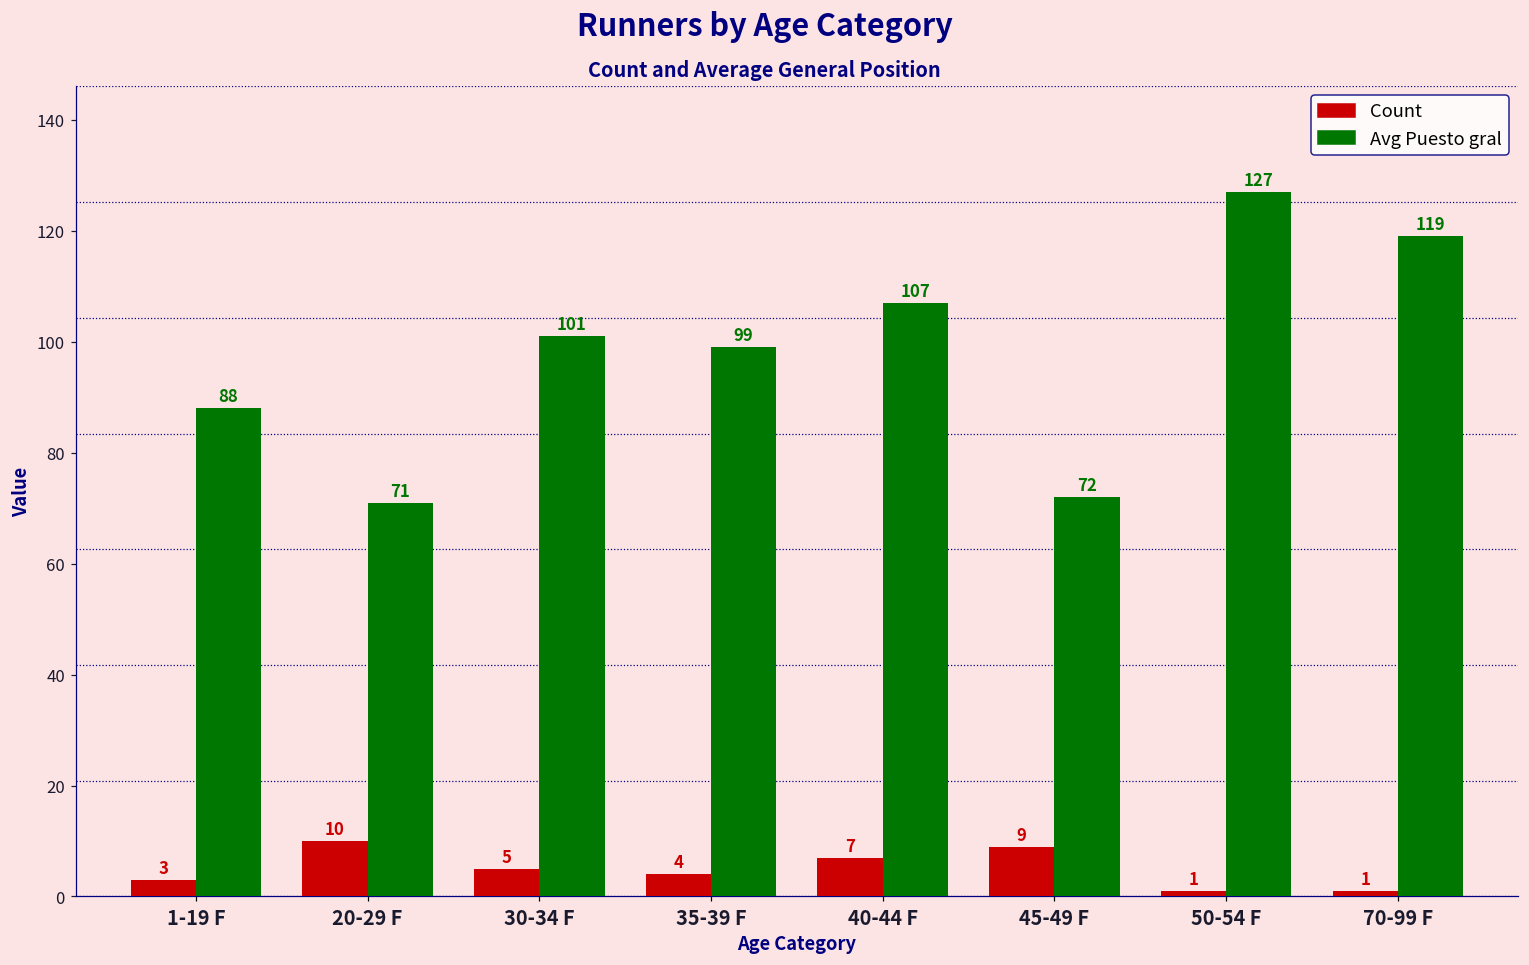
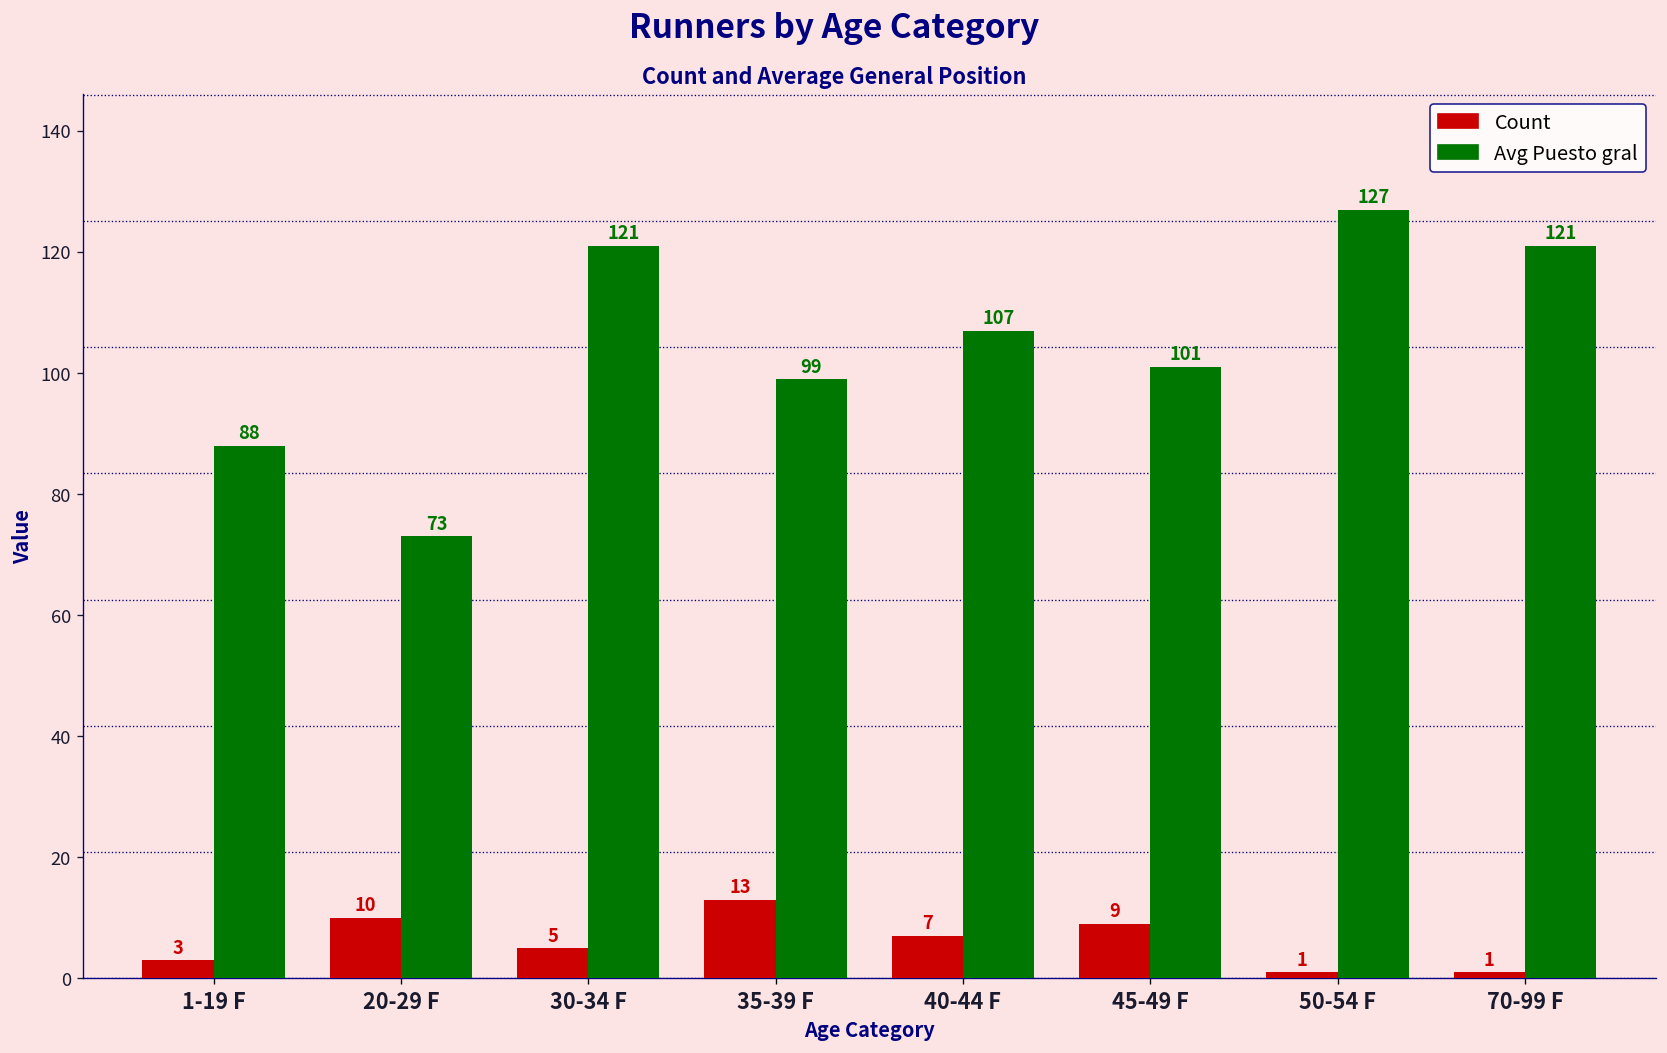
  {
    "Count": {
      "1-19 F": 3,
      "20-29 F": 10,
      "30-34 F": 5,
-     "35-39 F": 4,
+     "35-39 F": 13,
      "40-44 F": 7,
      "45-49 F": 9,
      "50-54 F": 1,
      "70-99 F": 1
    },
    "Avg Puesto gral": {
      "1-19 F": 88,
-     "20-29 F": 71,
-     "30-34 F": 101,
+     "20-29 F": 73,
+     "30-34 F": 121,
      "35-39 F": 99,
      "40-44 F": 107,
-     "45-49 F": 72,
+     "45-49 F": 101,
      "50-54 F": 127,
-     "70-99 F": 119
+     "70-99 F": 121
    }
  }
